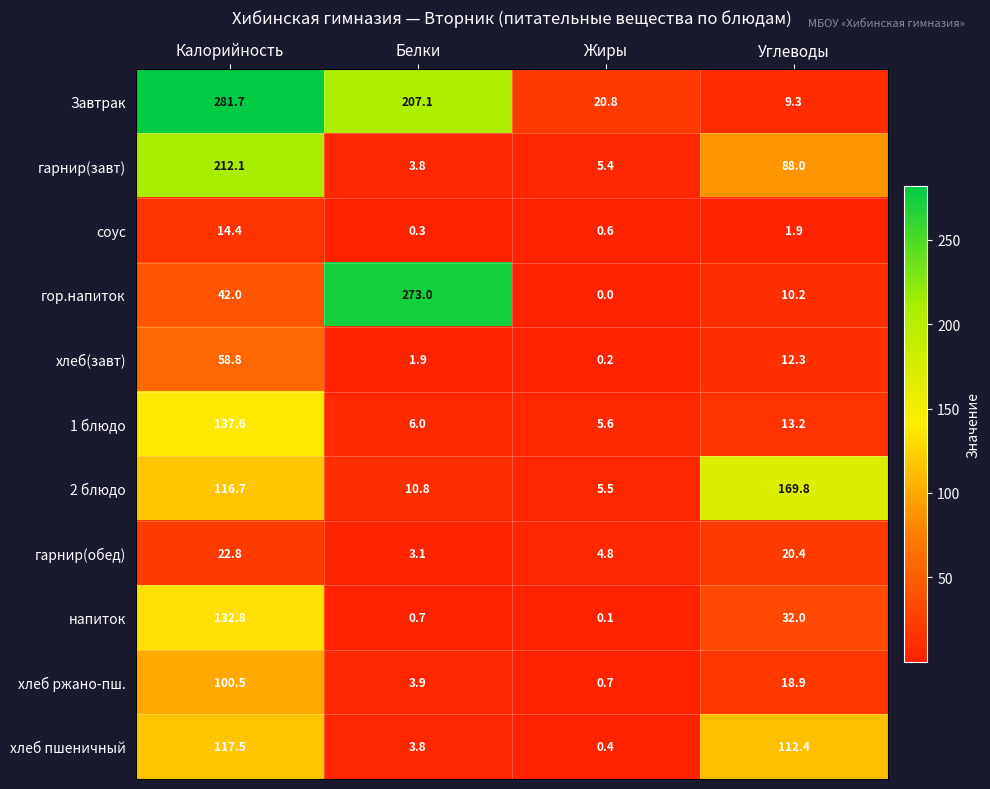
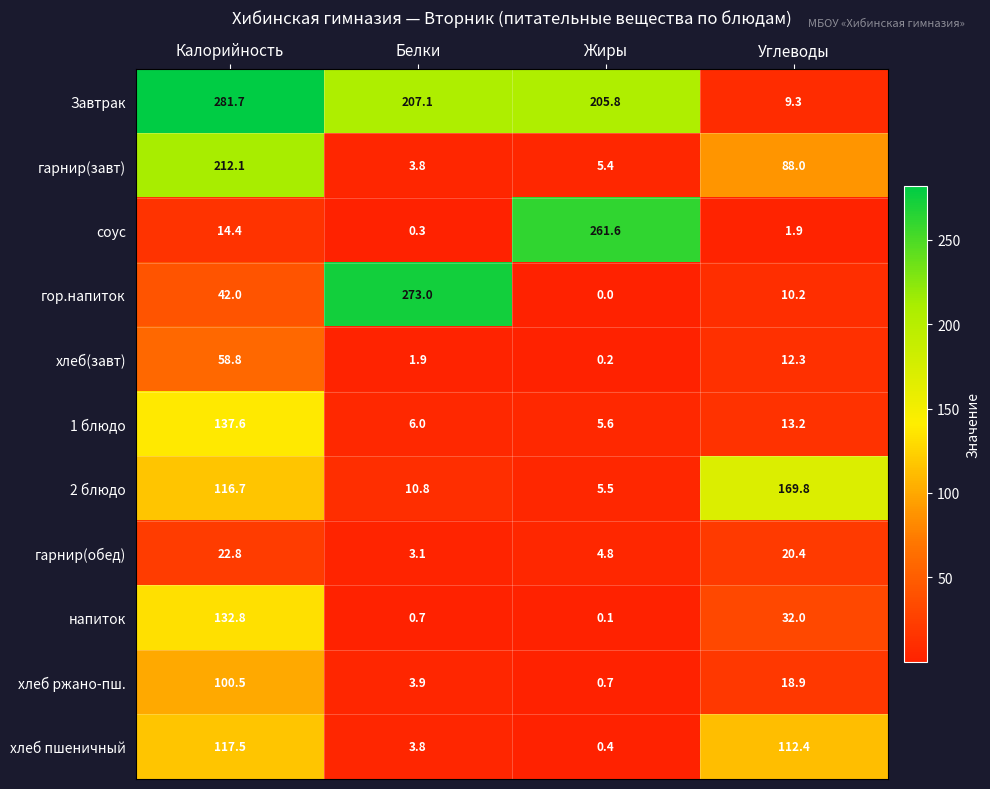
  {
    "Завтрак": {
      "Калорийность": 281.7,
      "Белки": 207.1,
-     "Жиры": 20.8,
+     "Жиры": 205.8,
      "Углеводы": 9.3
    },
    "гарнир(завт)": {
      "Калорийность": 212.1,
      "Белки": 3.8,
      "Жиры": 5.4,
      "Углеводы": 88.0
    },
    "соус": {
      "Калорийность": 14.4,
      "Белки": 0.3,
-     "Жиры": 0.6,
+     "Жиры": 261.6,
      "Углеводы": 1.9
    },
    "гор.напиток": {
      "Калорийность": 42.0,
      "Белки": 273.0,
      "Жиры": 0.0,
      "Углеводы": 10.2
    },
    "хлеб(завт)": {
      "Калорийность": 58.8,
      "Белки": 1.9,
      "Жиры": 0.2,
      "Углеводы": 12.3
    },
    "1 блюдо": {
      "Калорийность": 137.6,
      "Белки": 6.0,
      "Жиры": 5.6,
      "Углеводы": 13.2
    },
    "2 блюдо": {
      "Калорийность": 116.7,
      "Белки": 10.8,
      "Жиры": 5.5,
      "Углеводы": 169.8
    },
    "гарнир(обед)": {
      "Калорийность": 22.8,
      "Белки": 3.1,
      "Жиры": 4.8,
      "Углеводы": 20.4
    },
    "напиток": {
      "Калорийность": 132.8,
      "Белки": 0.7,
      "Жиры": 0.1,
      "Углеводы": 32.0
    },
    "хлеб ржано-пш.": {
      "Калорийность": 100.5,
      "Белки": 3.9,
      "Жиры": 0.7,
      "Углеводы": 18.9
    },
    "хлеб пшеничный": {
      "Калорийность": 117.5,
      "Белки": 3.8,
      "Жиры": 0.4,
      "Углеводы": 112.4
    }
  }
